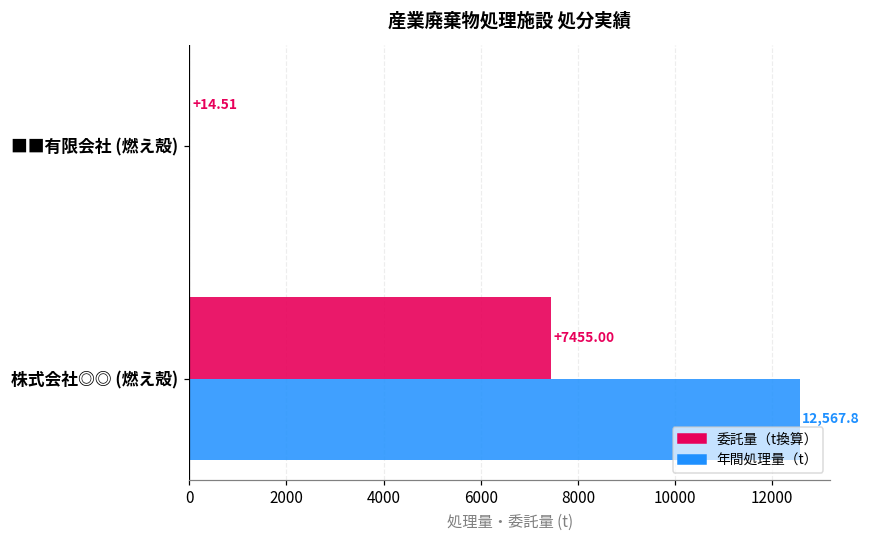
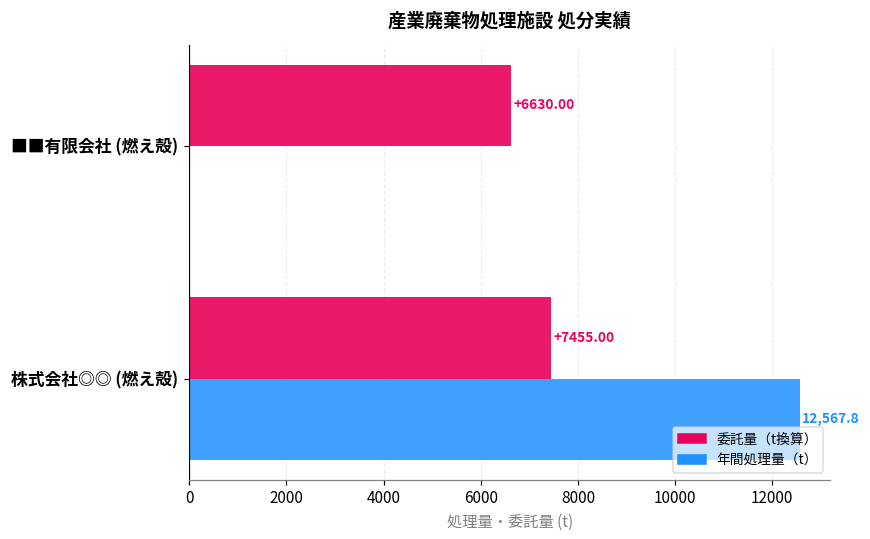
  {
    "年間処理量（t）": {
      "株式会社◎◎ (燃え殻)": "12,567.8"
    },
    "委託量（t換算）": {
-     "■■有限会社 (燃え殻)": "+14.51",
+     "■■有限会社 (燃え殻)": "+6630.00",
      "株式会社◎◎ (燃え殻)": "+7455.00"
    }
  }
